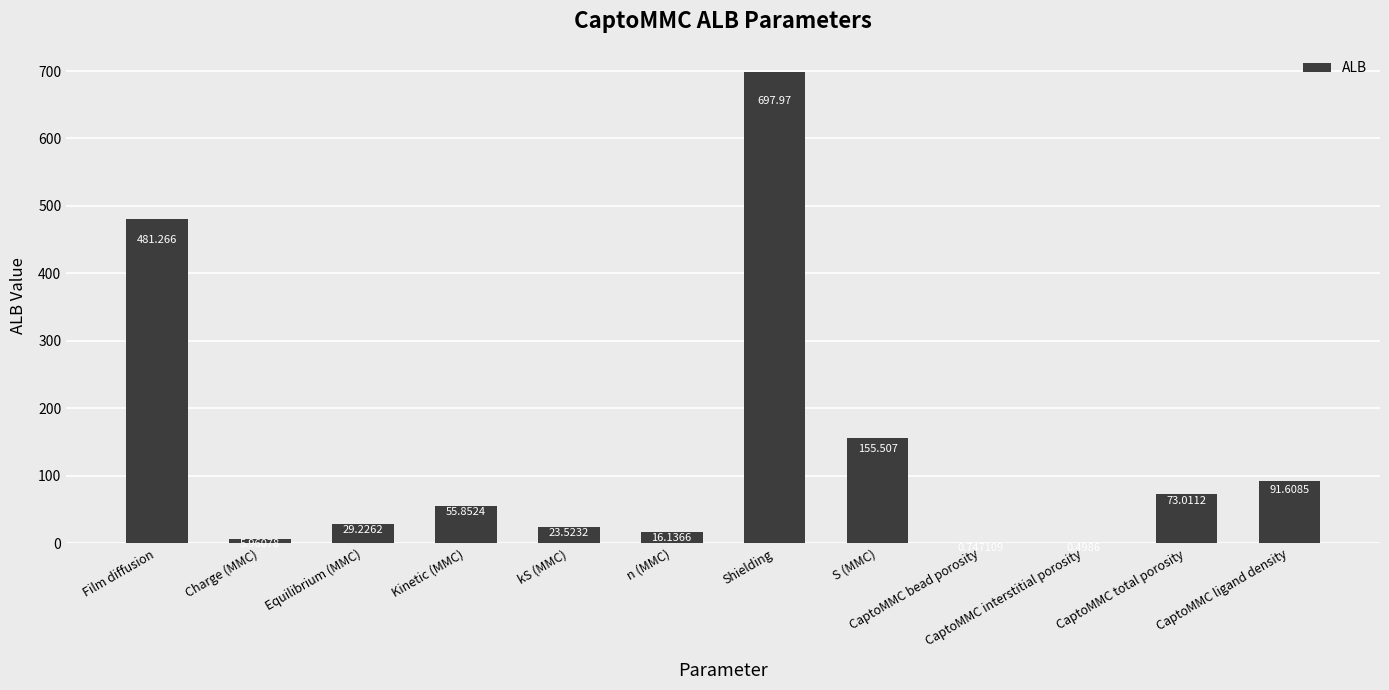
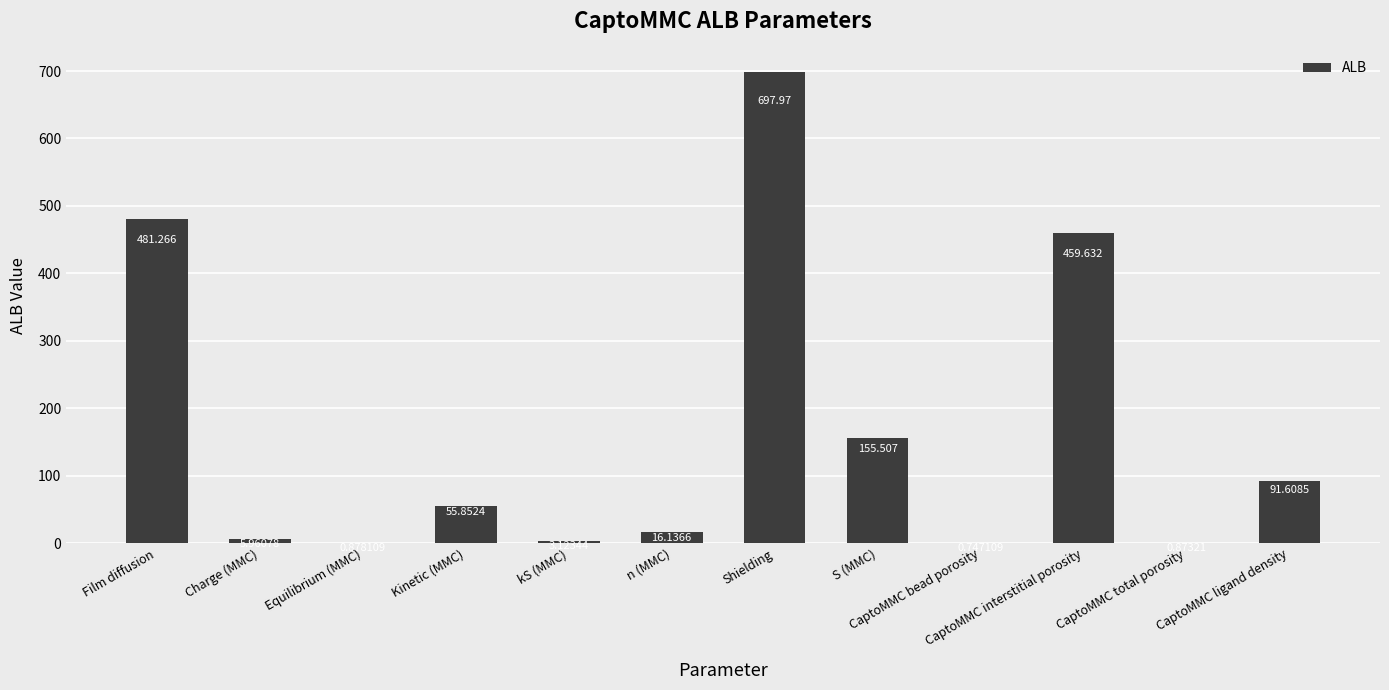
  {
    "Charge (MMC)": 10,
-   "Equilibrium (MMC)": 30,
-   "kS (MMC)": 20,
-   "CaptoMMC interstitial porosity": 0,
-   "CaptoMMC total porosity": 70
+   "Equilibrium (MMC)": 0,
+   "kS (MMC)": 0,
+   "CaptoMMC interstitial porosity": 460,
+   "CaptoMMC total porosity": 0
  }
